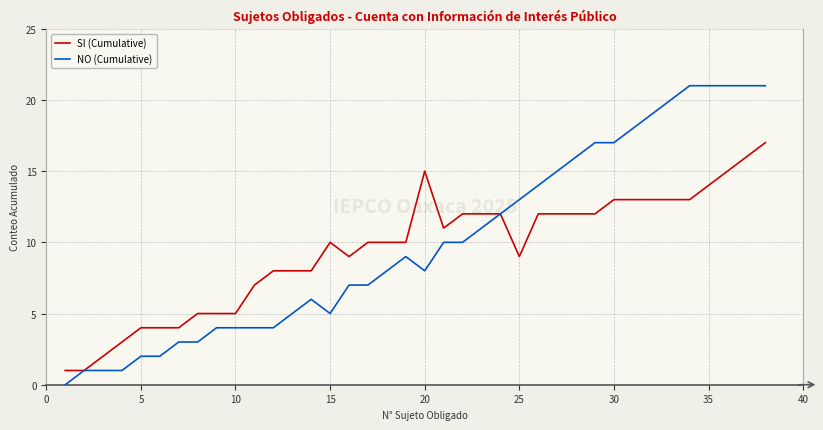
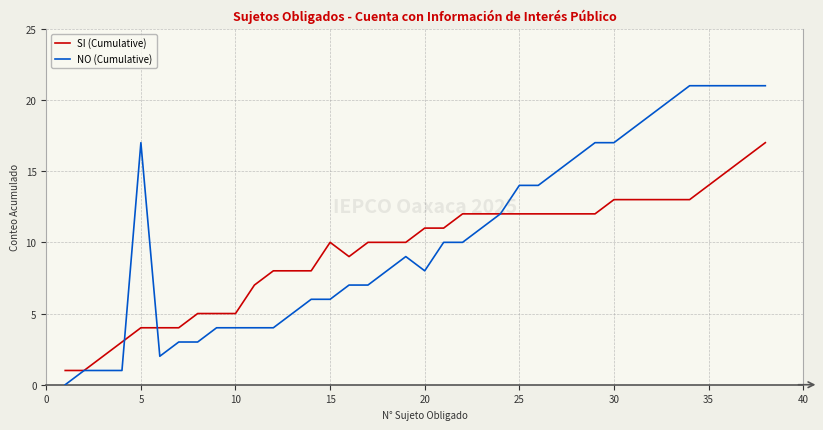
  {
    "SI (Cumulative)": {
      "5": 4,
      "10": 5,
      "15": 10,
-     "20": 15,
-     "25": 9,
+     "20": 11,
+     "25": 12,
      "30": 13,
      "35": 14
    },
    "NO (Cumulative)": {
-     "5": 2,
+     "5": 17,
      "10": 4,
-     "15": 5,
+     "15": 6,
      "20": 8,
-     "25": 13,
+     "25": 14,
      "30": 17,
      "35": 21
    }
  }
